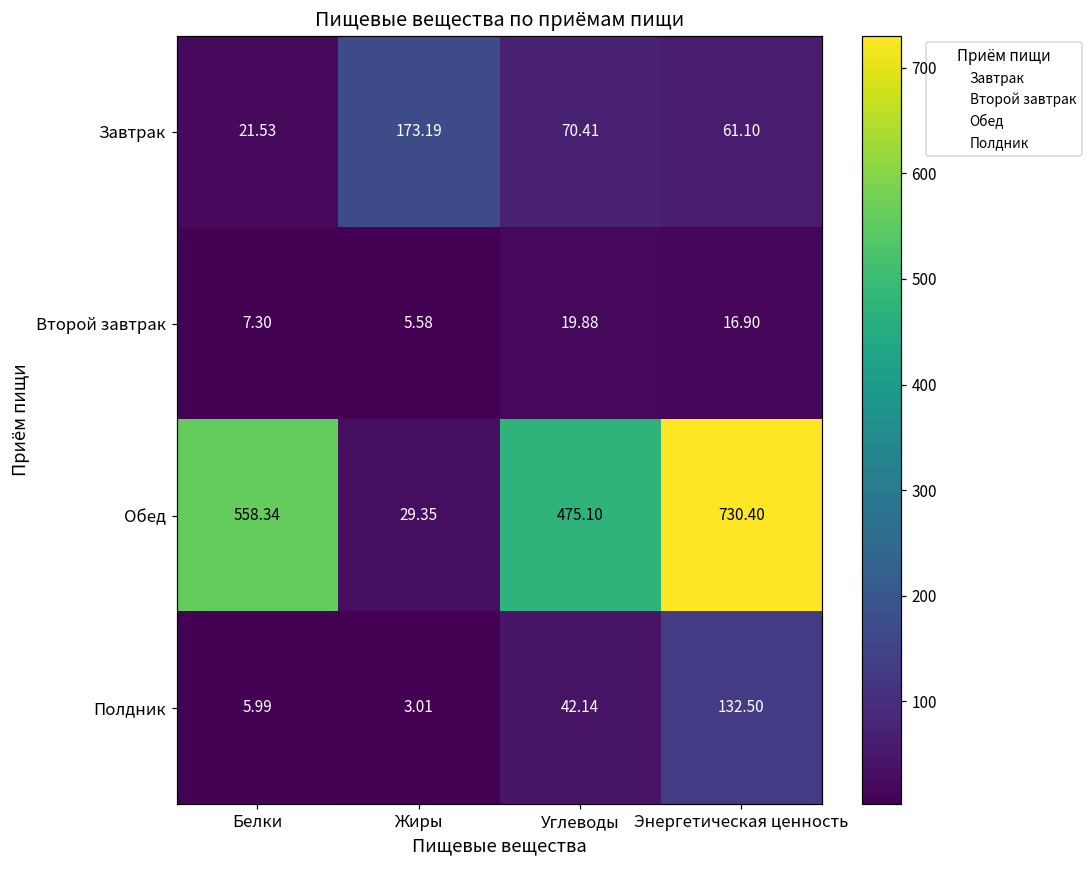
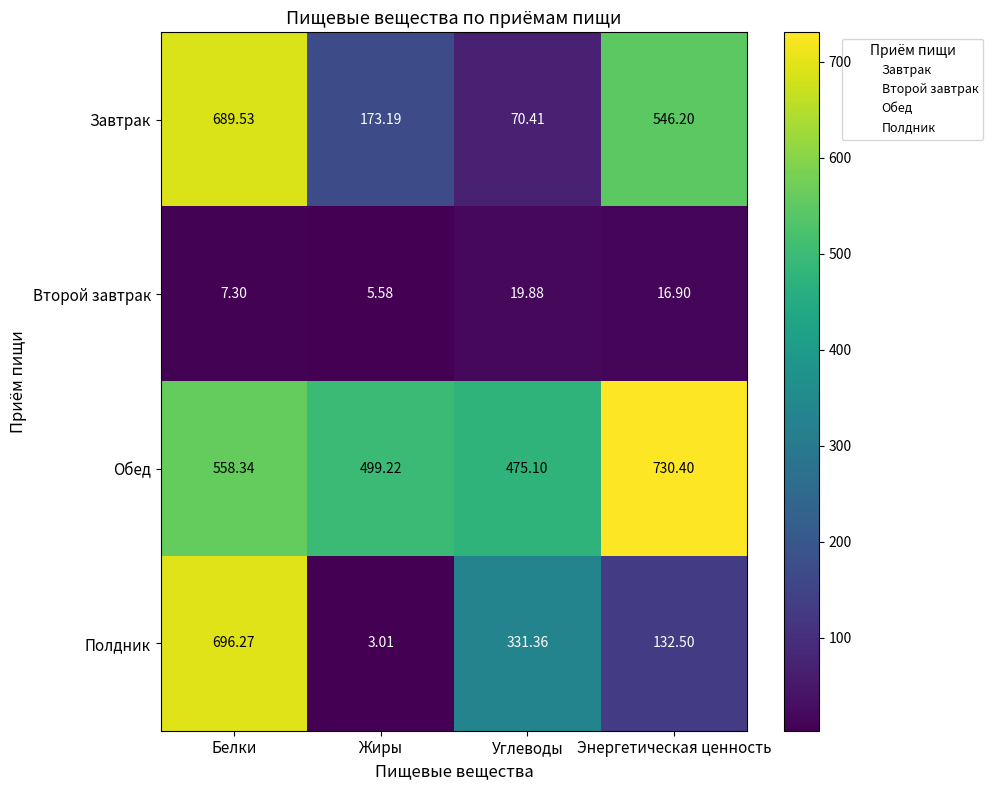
  {
    "Завтрак": {
-     "Белки": 21.53,
+     "Белки": 689.53,
      "Жиры": 173.19,
      "Углеводы": 70.41,
-     "Энергетическая ценность": 61.10
+     "Энергетическая ценность": 546.20
    },
    "Второй завтрак": {
      "Белки": 7.30,
      "Жиры": 5.58,
      "Углеводы": 19.88,
      "Энергетическая ценность": 16.90
    },
    "Обед": {
      "Белки": 558.34,
-     "Жиры": 29.35,
+     "Жиры": 499.22,
      "Углеводы": 475.10,
      "Энергетическая ценность": 730.40
    },
    "Полдник": {
-     "Белки": 5.99,
+     "Белки": 696.27,
      "Жиры": 3.01,
-     "Углеводы": 42.14,
+     "Углеводы": 331.36,
      "Энергетическая ценность": 132.50
    }
  }
